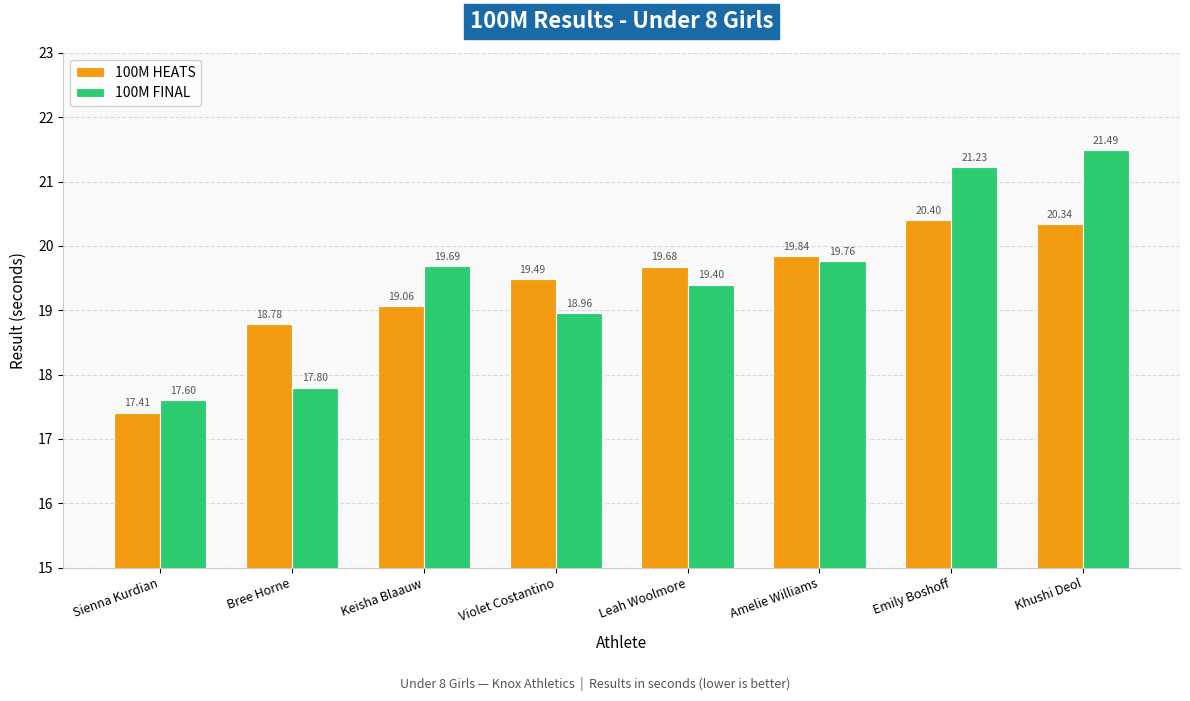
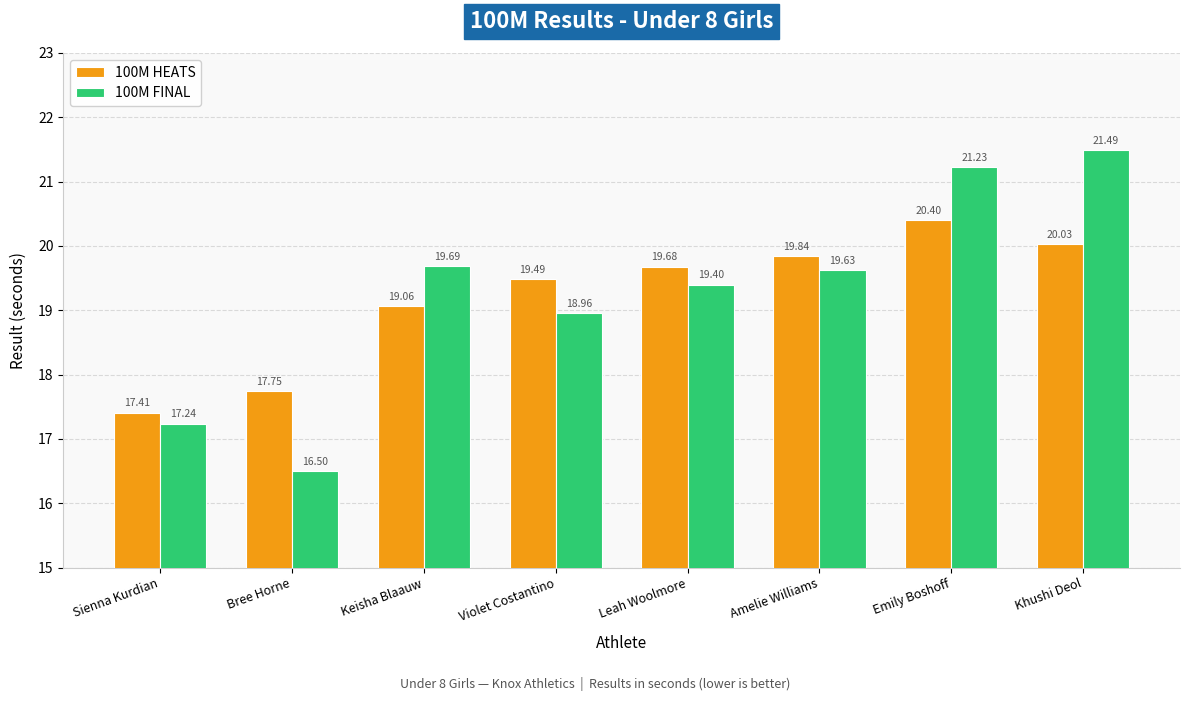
  {
    "100M HEATS": {
      "Sienna Kurdian": 17.41,
-     "Bree Horne": 18.78,
+     "Bree Horne": 17.75,
      "Keisha Blaauw": 19.06,
      "Violet Costantino": 19.49,
      "Leah Woolmore": 19.68,
      "Amelie Williams": 19.84,
      "Emily Boshoff": 20.40,
-     "Khushi Deol": 20.34
+     "Khushi Deol": 20.03
    },
    "100M FINAL": {
-     "Sienna Kurdian": 17.60,
-     "Bree Horne": 17.80,
+     "Sienna Kurdian": 17.24,
+     "Bree Horne": 16.50,
      "Keisha Blaauw": 19.69,
      "Violet Costantino": 18.96,
      "Leah Woolmore": 19.40,
-     "Amelie Williams": 19.76,
+     "Amelie Williams": 19.63,
      "Emily Boshoff": 21.23,
      "Khushi Deol": 21.49
    }
  }
